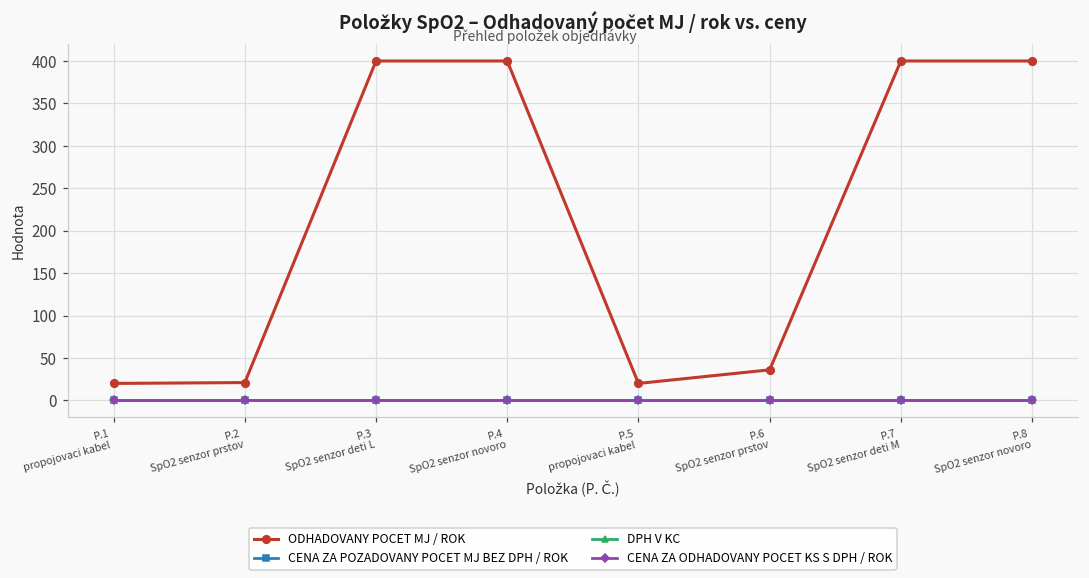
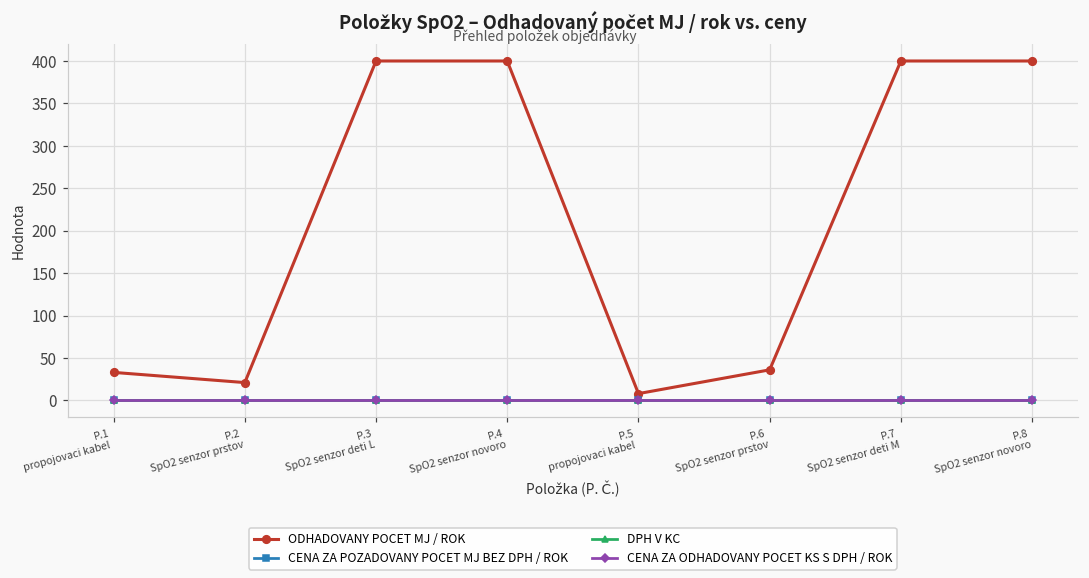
  {
    "ODHADOVANY POCET MJ / ROK": {
-     "P.1 propojovaci kabel": 20,
+     "P.1 propojovaci kabel": 30,
      "P.2 SpO2 senzor prstov": 20,
      "P.3 SpO2 senzor deti L": 400,
      "P.4 SpO2 senzor novoro": 400,
-     "P.5 propojovaci kabel": 20,
+     "P.5 propojovaci kabel": 10,
      "P.6 SpO2 senzor prstov": 40,
      "P.7 SpO2 senzor deti M": 400,
      "P.8 SpO2 senzor novoro": 400
    },
    "CENA ZA ODHADOVANY POCET KS S DPH / ROK": {
      "P.1 propojovaci kabel": 0,
      "P.2 SpO2 senzor prstov": 0,
      "P.3 SpO2 senzor deti L": 0,
      "P.4 SpO2 senzor novoro": 0,
      "P.5 propojovaci kabel": 0,
      "P.6 SpO2 senzor prstov": 0,
      "P.7 SpO2 senzor deti M": 0,
      "P.8 SpO2 senzor novoro": 0
    }
  }
